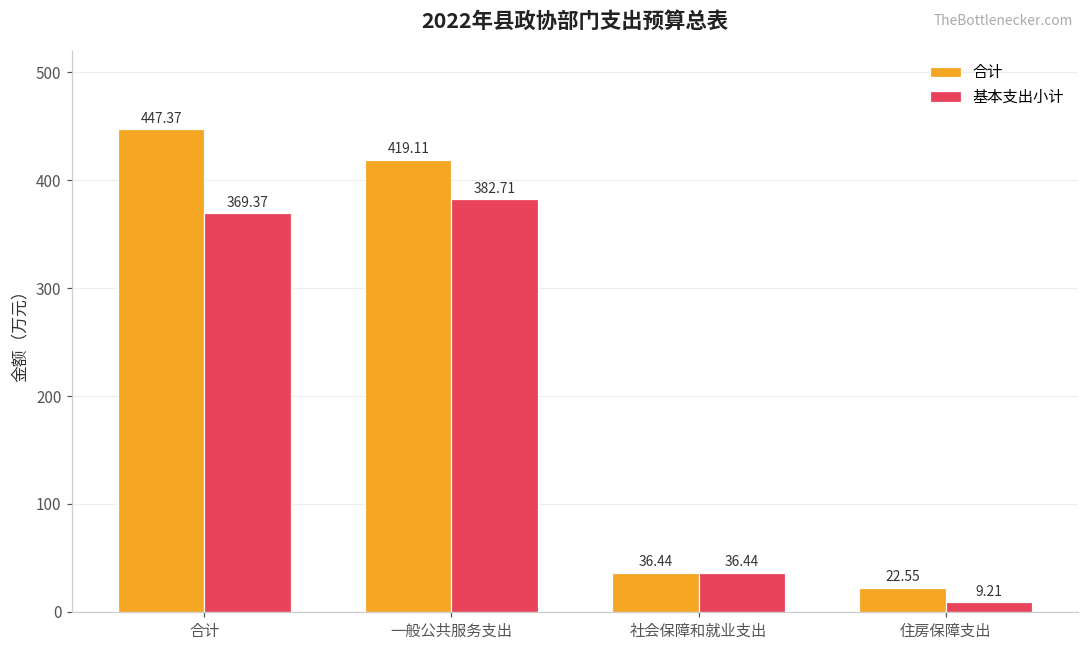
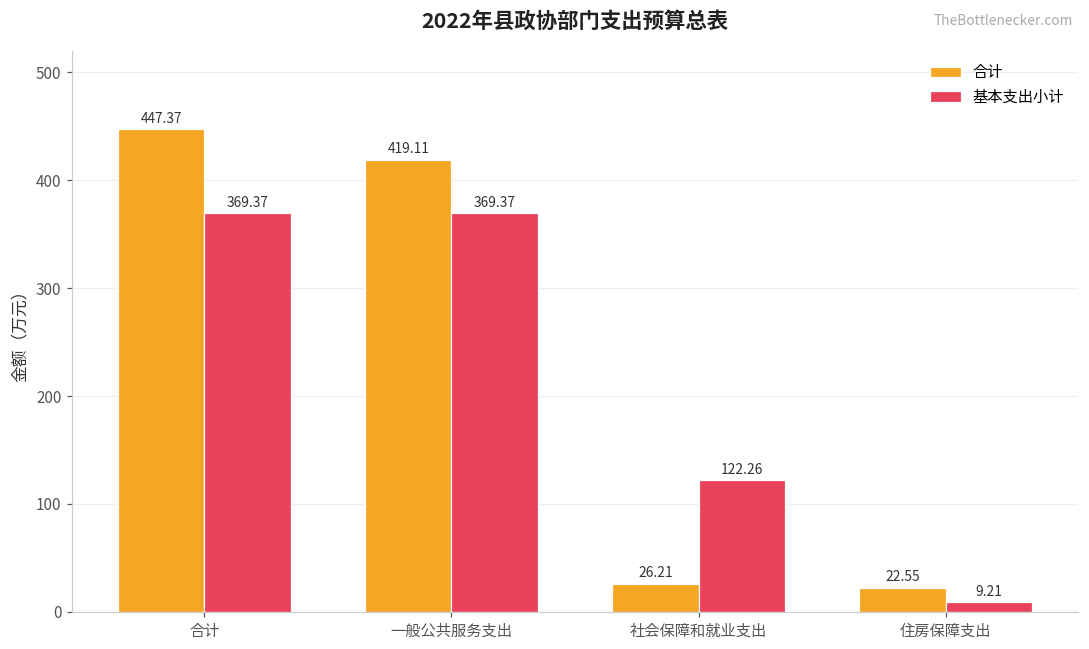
  {
    "合计": {
      "合计": 447.37,
      "一般公共服务支出": 419.11,
-     "社会保障和就业支出": 36.44,
+     "社会保障和就业支出": 26.21,
      "住房保障支出": 22.55
    },
    "基本支出小计": {
      "合计": 369.37,
-     "一般公共服务支出": 382.71,
-     "社会保障和就业支出": 36.44,
+     "一般公共服务支出": 369.37,
+     "社会保障和就业支出": 122.26,
      "住房保障支出": 9.21
    }
  }
